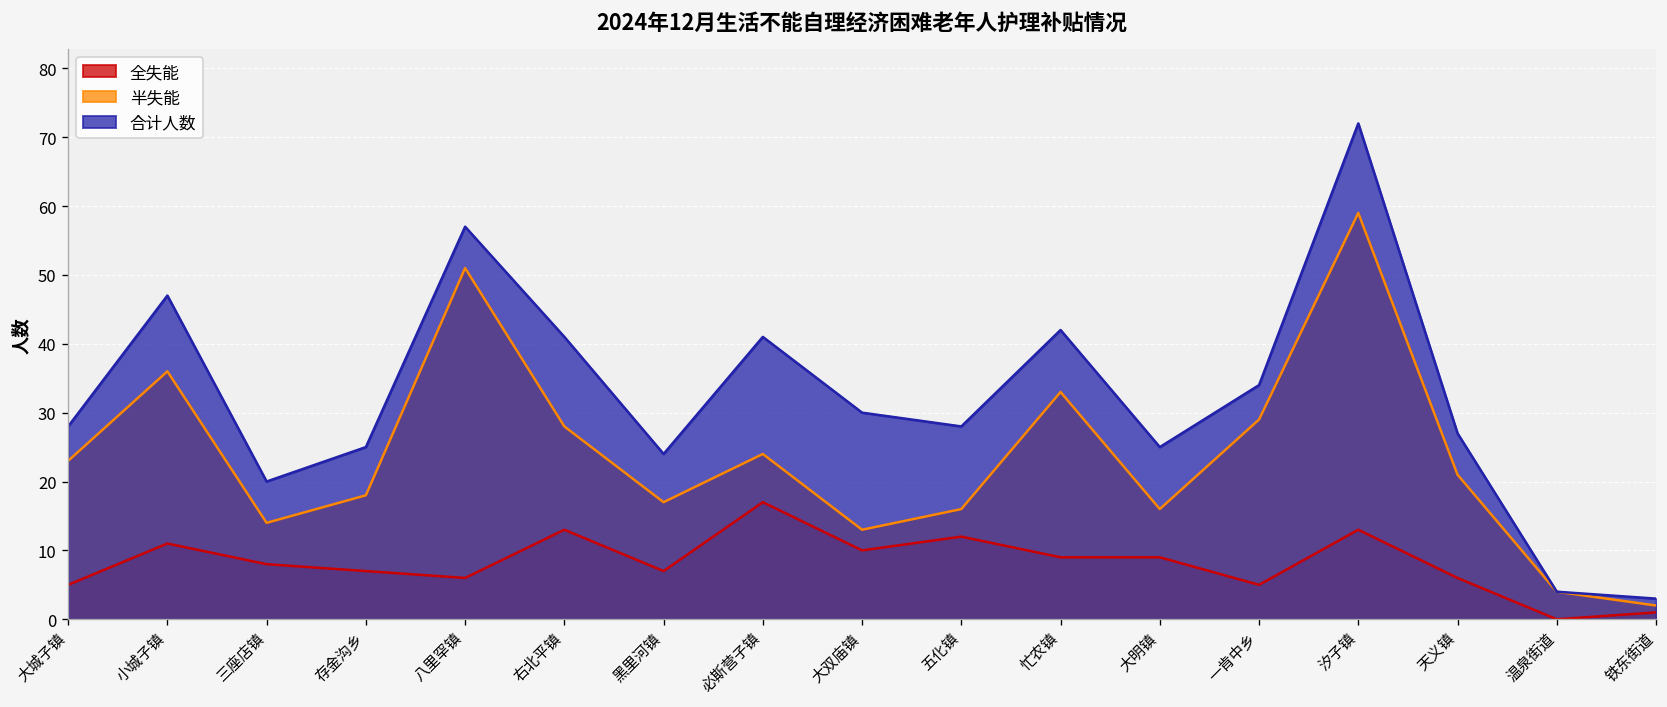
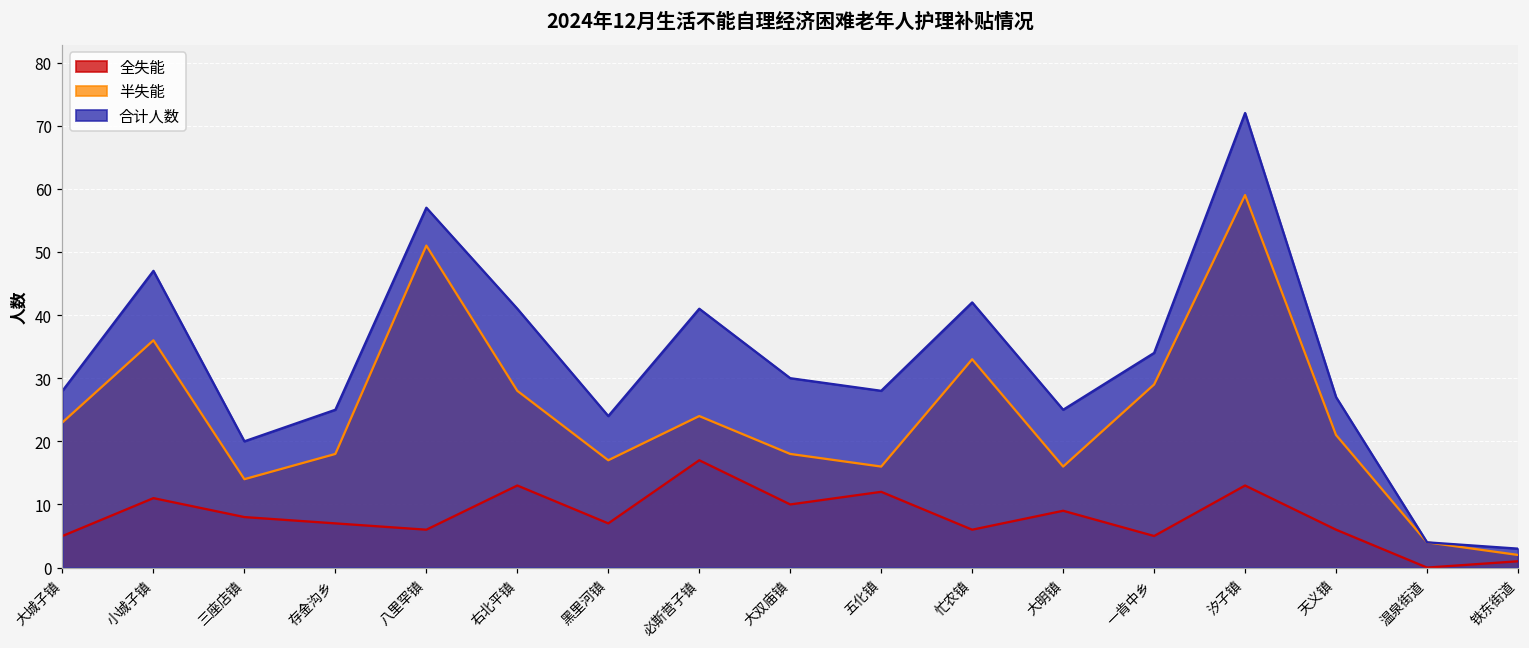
  {
    "全失能": {
      "大城子镇": 5,
      "小城子镇": 11,
      "三座店镇": 8,
      "存金沟乡": 7,
      "八里罕镇": 6,
      "右北平镇": 13,
      "黑里河镇": 7,
      "必斯营子镇": 17,
      "大双庙镇": 10,
      "五化镇": 12,
-     "忙农镇": 9,
+     "忙农镇": 6,
      "大明镇": 9,
      "一肯中乡": 5,
      "汐子镇": 13,
      "天义镇": 6,
      "温泉街道": 0,
      "铁东街道": 1
    },
    "半失能": {
      "大城子镇": 23,
      "小城子镇": 36,
      "三座店镇": 14,
      "存金沟乡": 18,
      "八里罕镇": 51,
      "右北平镇": 28,
      "黑里河镇": 17,
      "必斯营子镇": 24,
-     "大双庙镇": 13,
+     "大双庙镇": 18,
      "五化镇": 16,
      "忙农镇": 33,
      "大明镇": 16,
      "一肯中乡": 29,
      "汐子镇": 59,
      "天义镇": 21,
      "铁东街道": 2
    },
    "合计人数": {
      "大城子镇": 28,
      "小城子镇": 47,
      "三座店镇": 20,
      "存金沟乡": 25,
      "八里罕镇": 57,
      "右北平镇": 41,
      "黑里河镇": 24,
      "必斯营子镇": 41,
      "大双庙镇": 30,
      "五化镇": 28,
      "忙农镇": 42,
      "大明镇": 25,
      "一肯中乡": 34,
      "汐子镇": 72,
      "天义镇": 27,
      "铁东街道": 3
    }
  }
